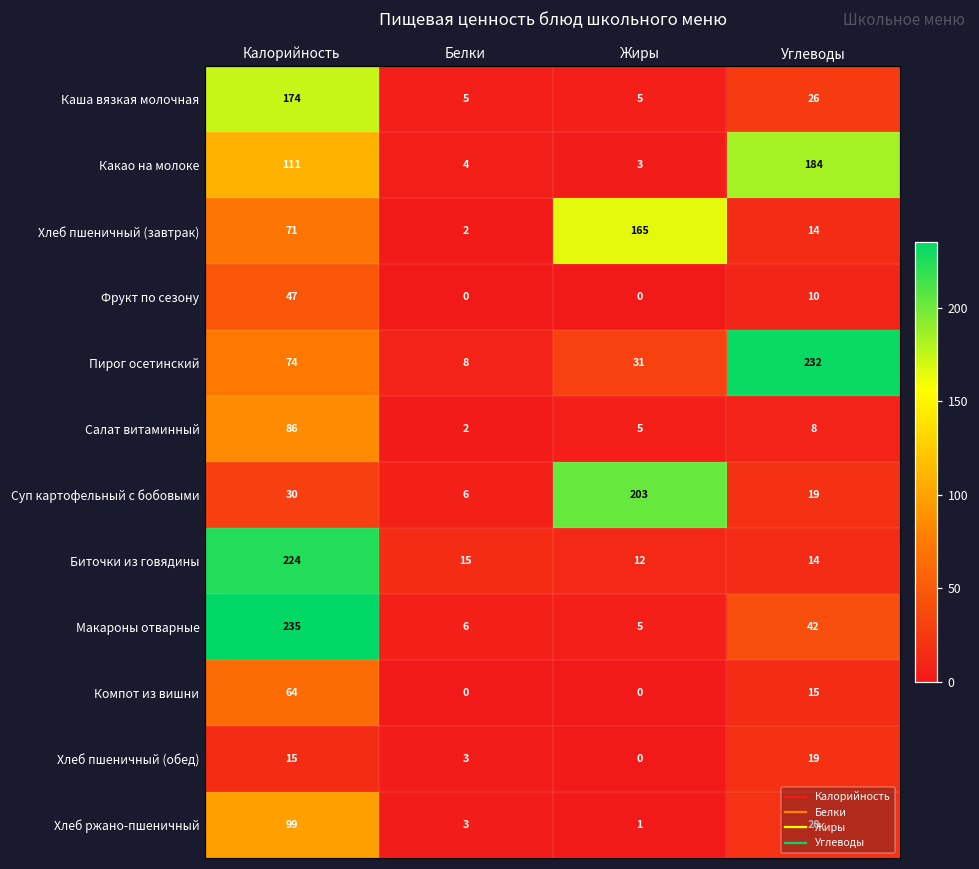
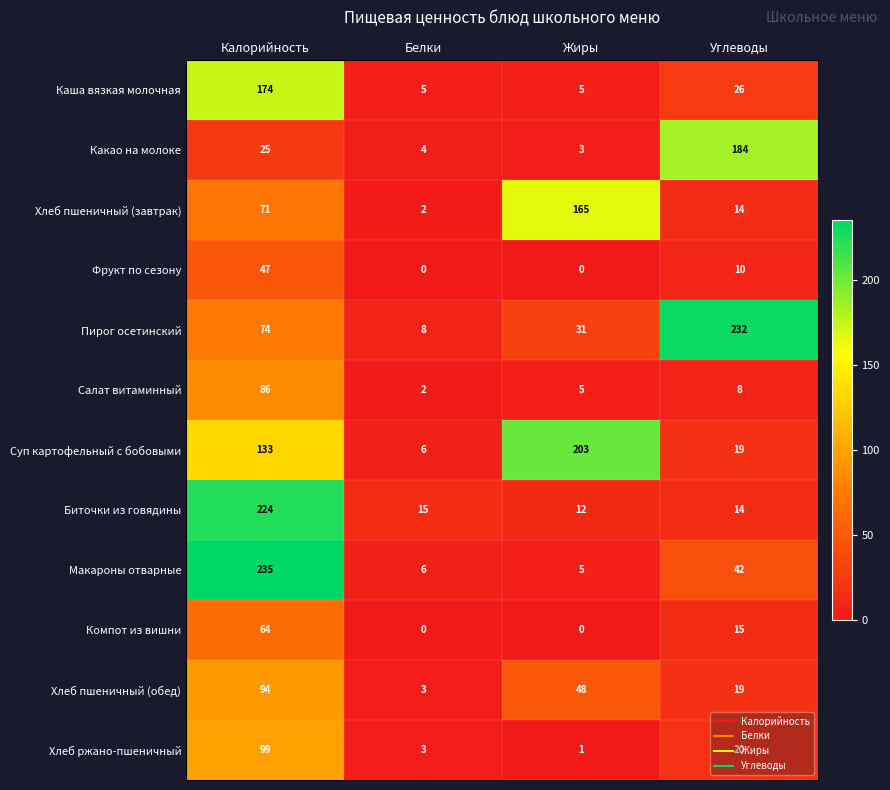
  {
    "Каша вязкая молочная": {
      "Калорийность": 174,
      "Белки": 5,
      "Жиры": 5,
      "Углеводы": 26
    },
    "Какао на молоке": {
-     "Калорийность": 111,
+     "Калорийность": 25,
      "Белки": 4,
      "Жиры": 3,
      "Углеводы": 184
    },
    "Хлеб пшеничный (завтрак)": {
      "Калорийность": 71,
      "Белки": 2,
      "Жиры": 165,
      "Углеводы": 14
    },
    "Фрукт по сезону": {
      "Калорийность": 47,
      "Белки": 0,
      "Жиры": 0,
      "Углеводы": 10
    },
    "Пирог осетинский": {
      "Калорийность": 74,
      "Белки": 8,
      "Жиры": 31,
      "Углеводы": 232
    },
    "Салат витаминный": {
      "Калорийность": 86,
      "Белки": 2,
      "Жиры": 5,
      "Углеводы": 8
    },
    "Суп картофельный с бобовыми": {
-     "Калорийность": 30,
+     "Калорийность": 133,
      "Белки": 6,
      "Жиры": 203,
      "Углеводы": 19
    },
    "Биточки из говядины": {
      "Калорийность": 224,
      "Белки": 15,
      "Жиры": 12,
      "Углеводы": 14
    },
    "Макароны отварные": {
      "Калорийность": 235,
      "Белки": 6,
      "Жиры": 5,
      "Углеводы": 42
    },
    "Компот из вишни": {
      "Калорийность": 64,
      "Белки": 0,
      "Жиры": 0,
      "Углеводы": 15
    },
    "Хлеб пшеничный (обед)": {
-     "Калорийность": 15,
+     "Калорийность": 94,
      "Белки": 3,
-     "Жиры": 0,
+     "Жиры": 48,
      "Углеводы": 19
    },
    "Хлеб ржано-пшеничный": {
      "Калорийность": 99,
      "Белки": 3,
      "Жиры": 1
    }
  }
